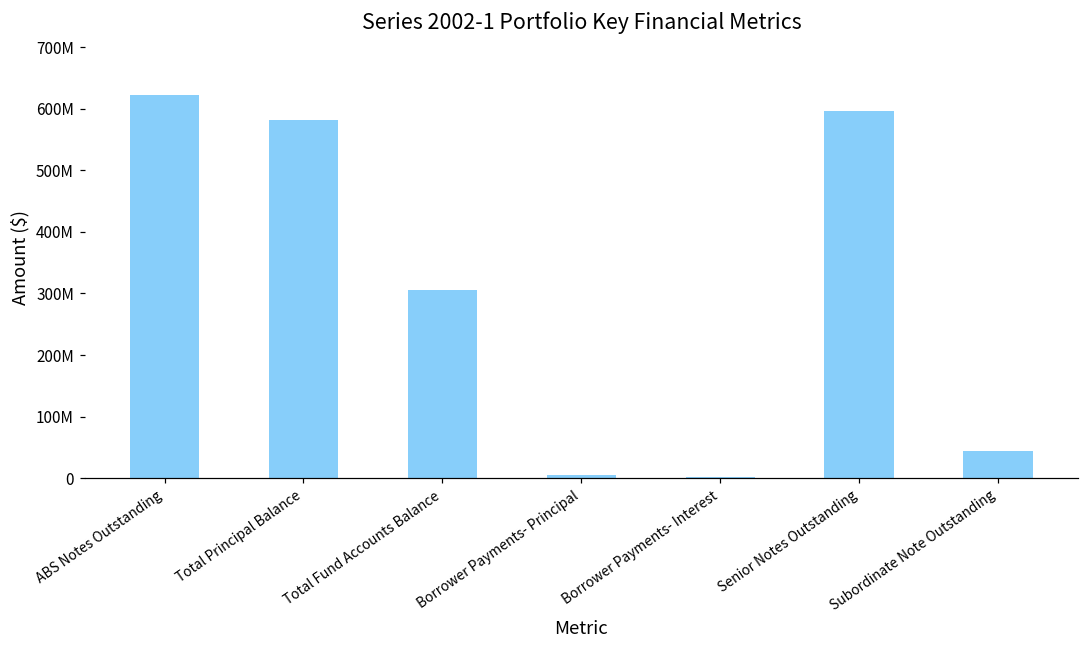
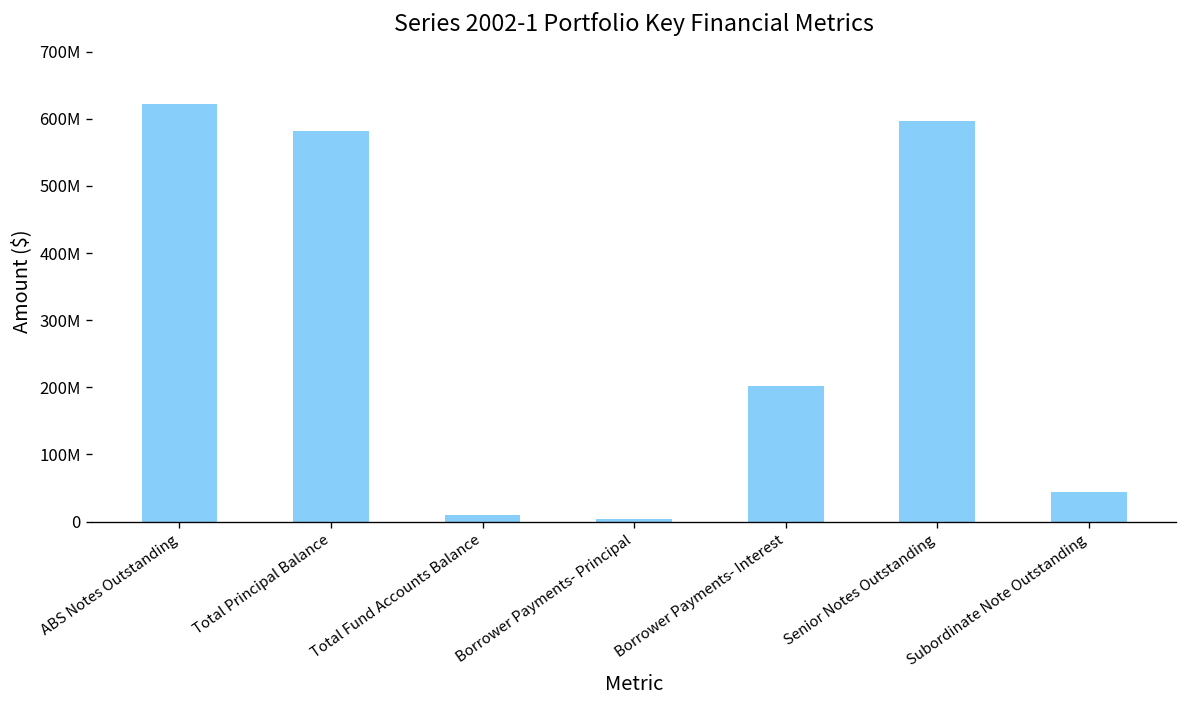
  {
    "ABS Notes Outstanding": 620000000,
    "Total Principal Balance": 580000000,
-   "Total Fund Accounts Balance": 310000000,
-   "Borrower Payments- Interest": 0,
+   "Total Fund Accounts Balance": 10000000,
+   "Borrower Payments- Interest": 200000000,
    "Senior Notes Outstanding": 600000000,
    "Subordinate Note Outstanding": 40000000
  }
